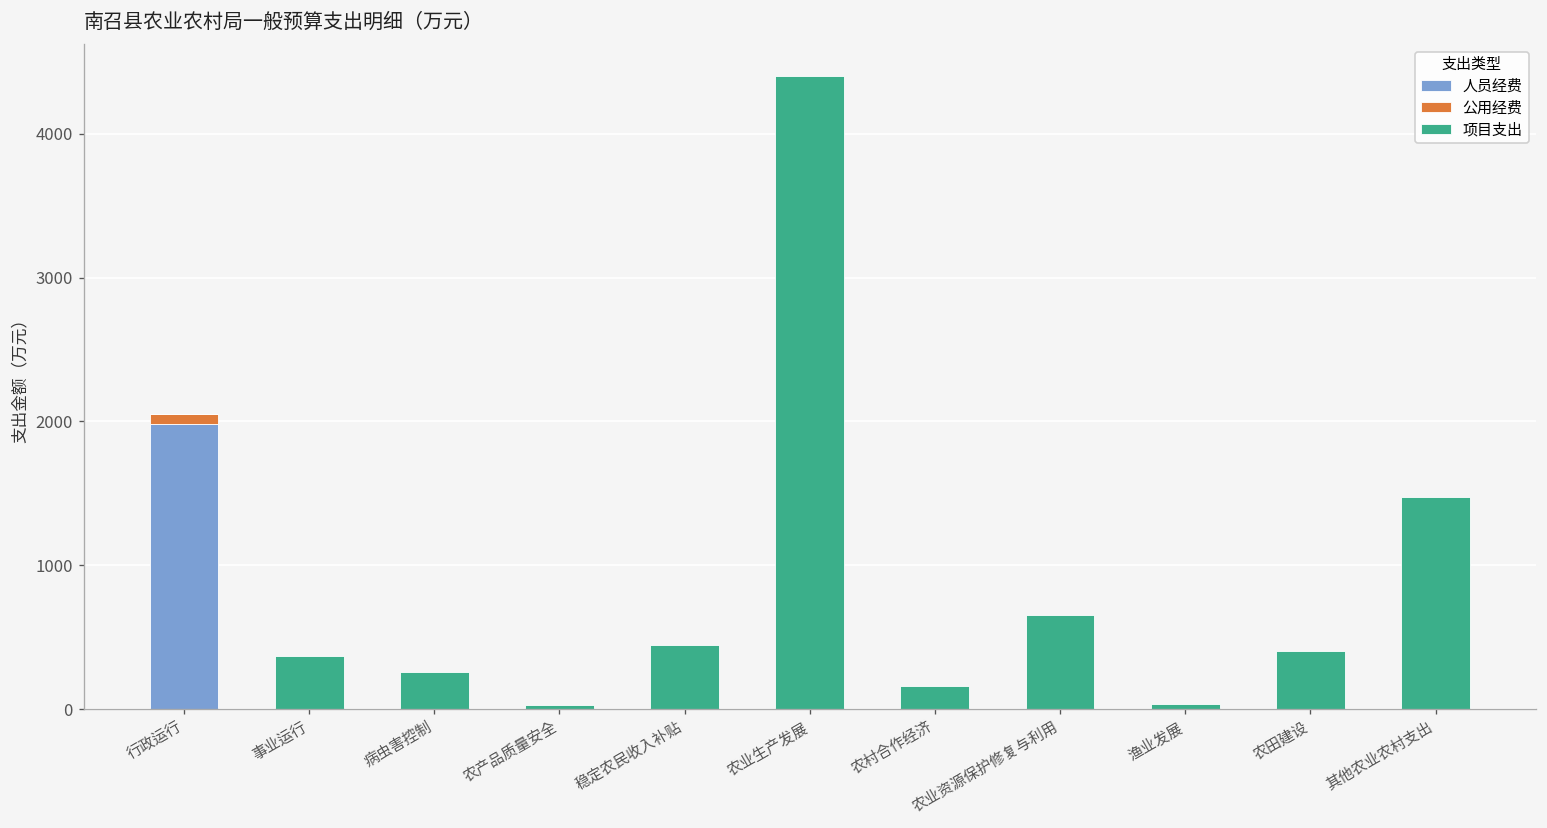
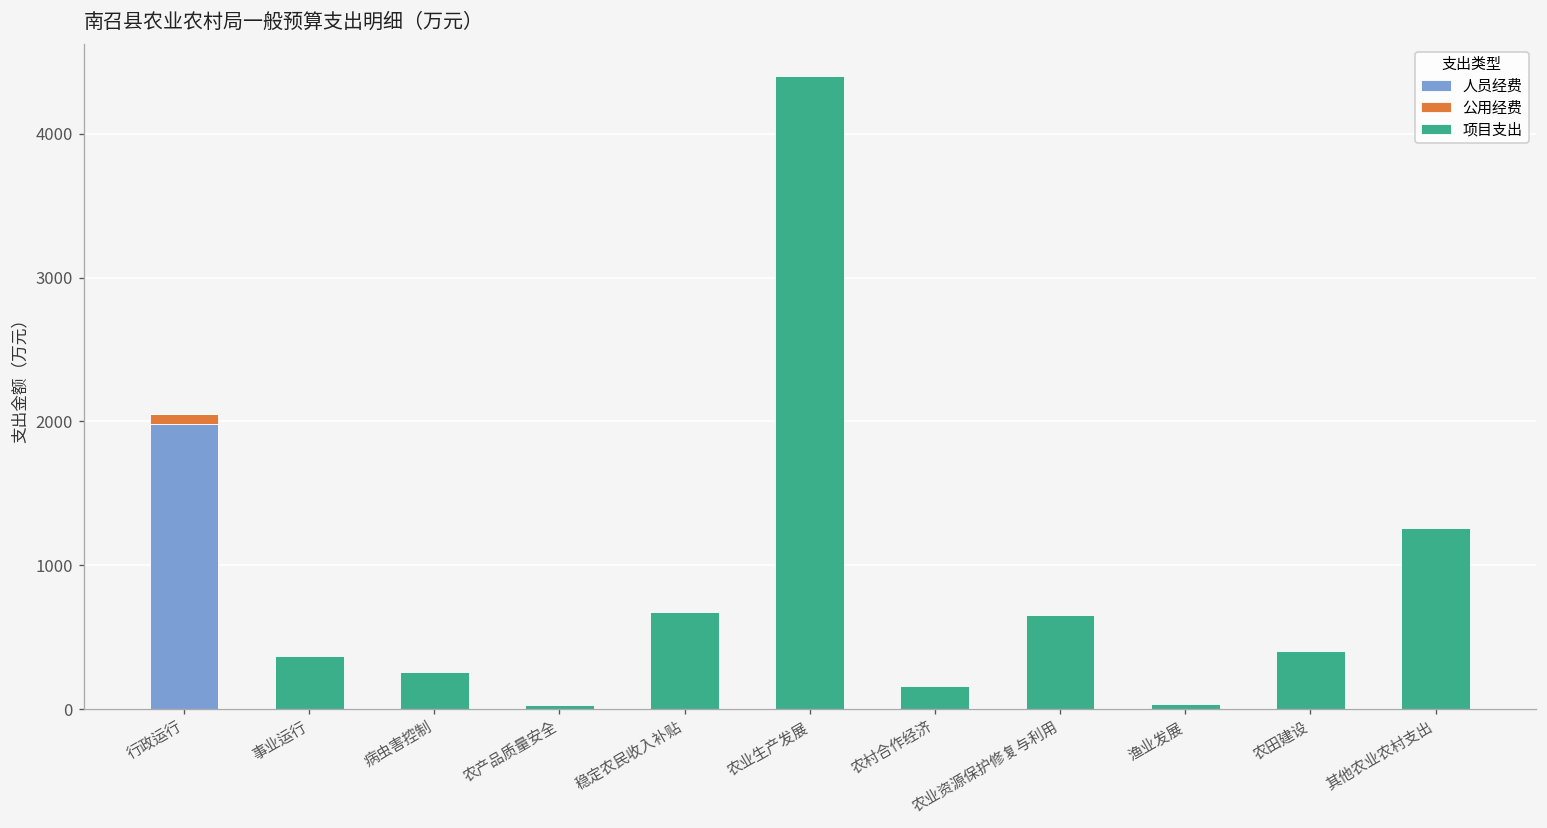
  {
    "人员经费": {
      "行政运行": 1980,
      "事业运行": 0,
      "病虫害控制": 0,
      "农产品质量安全": 0,
      "稳定农民收入补贴": 0,
      "农业生产发展": 0,
      "农村合作经济": 0,
      "农业资源保护修复与利用": 0,
      "渔业发展": 0,
      "农田建设": 0,
      "其他农业农村支出": 0
    },
    "公用经费": {
      "行政运行": 70,
      "事业运行": 0,
      "病虫害控制": 0,
      "农产品质量安全": 0,
      "稳定农民收入补贴": 0,
      "农业生产发展": 0,
      "农村合作经济": 0,
      "农业资源保护修复与利用": 0,
      "渔业发展": 0,
      "农田建设": 0,
      "其他农业农村支出": 0
    },
    "项目支出": {
      "行政运行": 0,
      "事业运行": 370,
      "病虫害控制": 260,
      "农产品质量安全": 30,
-     "稳定农民收入补贴": 450,
+     "稳定农民收入补贴": 680,
      "农业生产发展": 4400,
      "农村合作经济": 160,
      "农业资源保护修复与利用": 650,
      "渔业发展": 40,
      "农田建设": 410,
-     "其他农业农村支出": 1470
+     "其他农业农村支出": 1260
    }
  }
